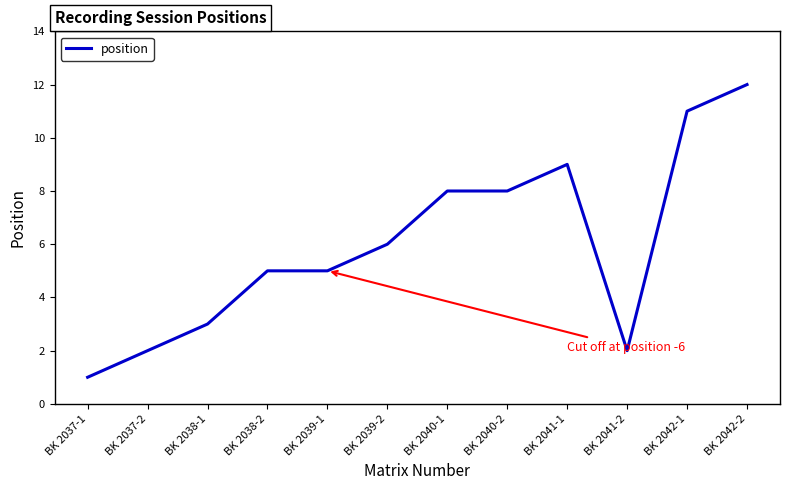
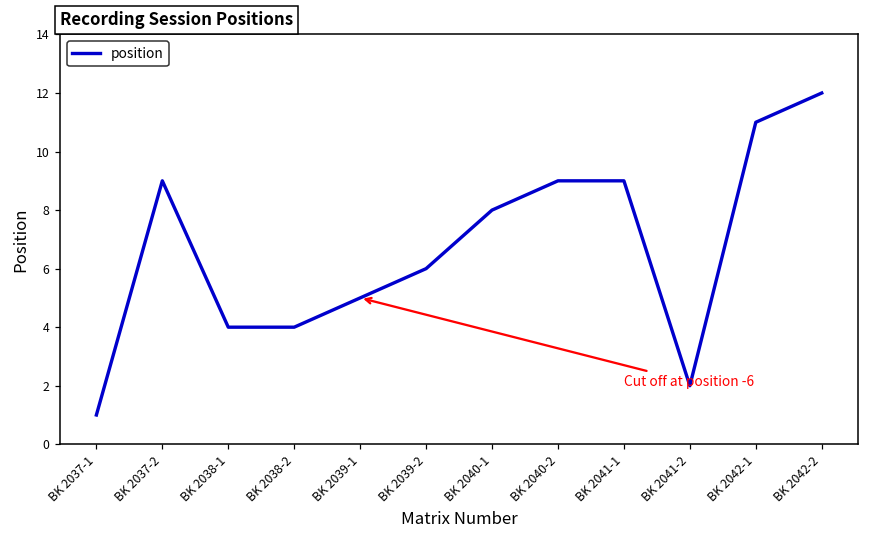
  {
    "BK 2037-1": 1,
-   "BK 2037-2": 2,
-   "BK 2038-1": 3,
-   "BK 2038-2": 5,
+   "BK 2037-2": 9,
+   "BK 2038-1": 4,
+   "BK 2038-2": 4,
    "BK 2039-1": 5,
    "BK 2039-2": 6,
    "BK 2040-1": 8,
-   "BK 2040-2": 8,
+   "BK 2040-2": 9,
    "BK 2041-1": 9,
    "BK 2042-1": 11,
    "BK 2042-2": 12
  }
